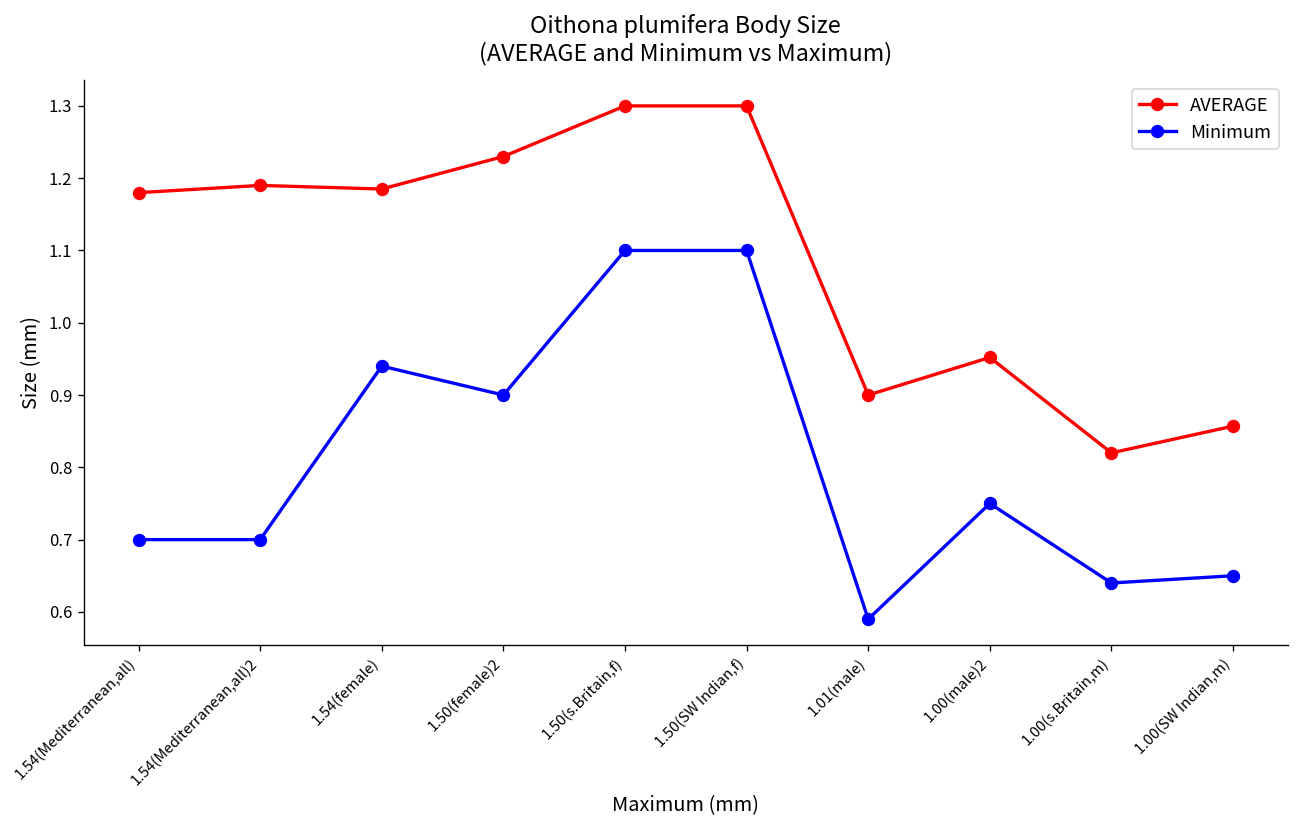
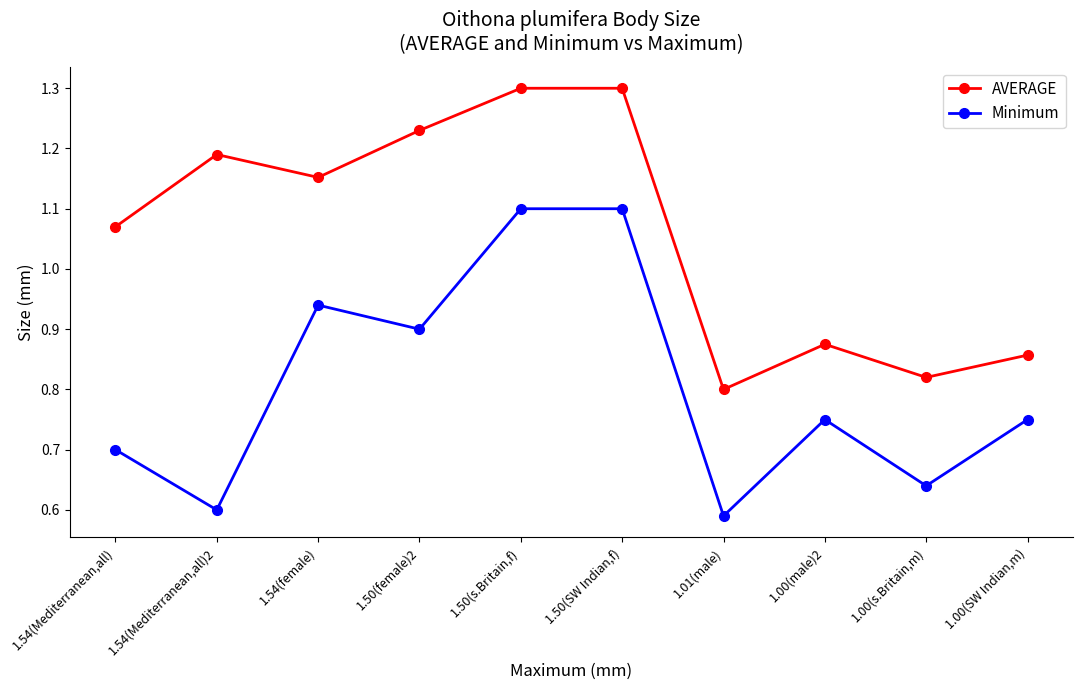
  {
    "AVERAGE": {
-     "1.54(Mediterranean,all)": 1.18,
+     "1.54(Mediterranean,all)": 1.07,
      "1.54(Mediterranean,all)2": 1.19,
-     "1.54(female)": 1.19,
+     "1.54(female)": 1.15,
      "1.50(female)2": 1.23,
      "1.50(s.Britain,f)": 1.30,
      "1.50(SW Indian,f)": 1.30,
-     "1.01(male)": 0.9,
-     "1.00(male)2": 0.95,
+     "1.01(male)": 0.8,
+     "1.00(male)2": 0.88,
      "1.00(s.Britain,m)": 0.82,
      "1.00(SW Indian,m)": 0.86
    },
    "Minimum": {
      "1.54(Mediterranean,all)": 0.70,
-     "1.54(Mediterranean,all)2": 0.7,
+     "1.54(Mediterranean,all)2": 0.6,
      "1.54(female)": 0.94,
      "1.50(female)2": 0.90,
      "1.50(s.Britain,f)": 1.10,
      "1.50(SW Indian,f)": 1.10,
      "1.01(male)": 0.59,
      "1.00(male)2": 0.75,
      "1.00(s.Britain,m)": 0.64,
-     "1.00(SW Indian,m)": 0.65
+     "1.00(SW Indian,m)": 0.75
    }
  }
